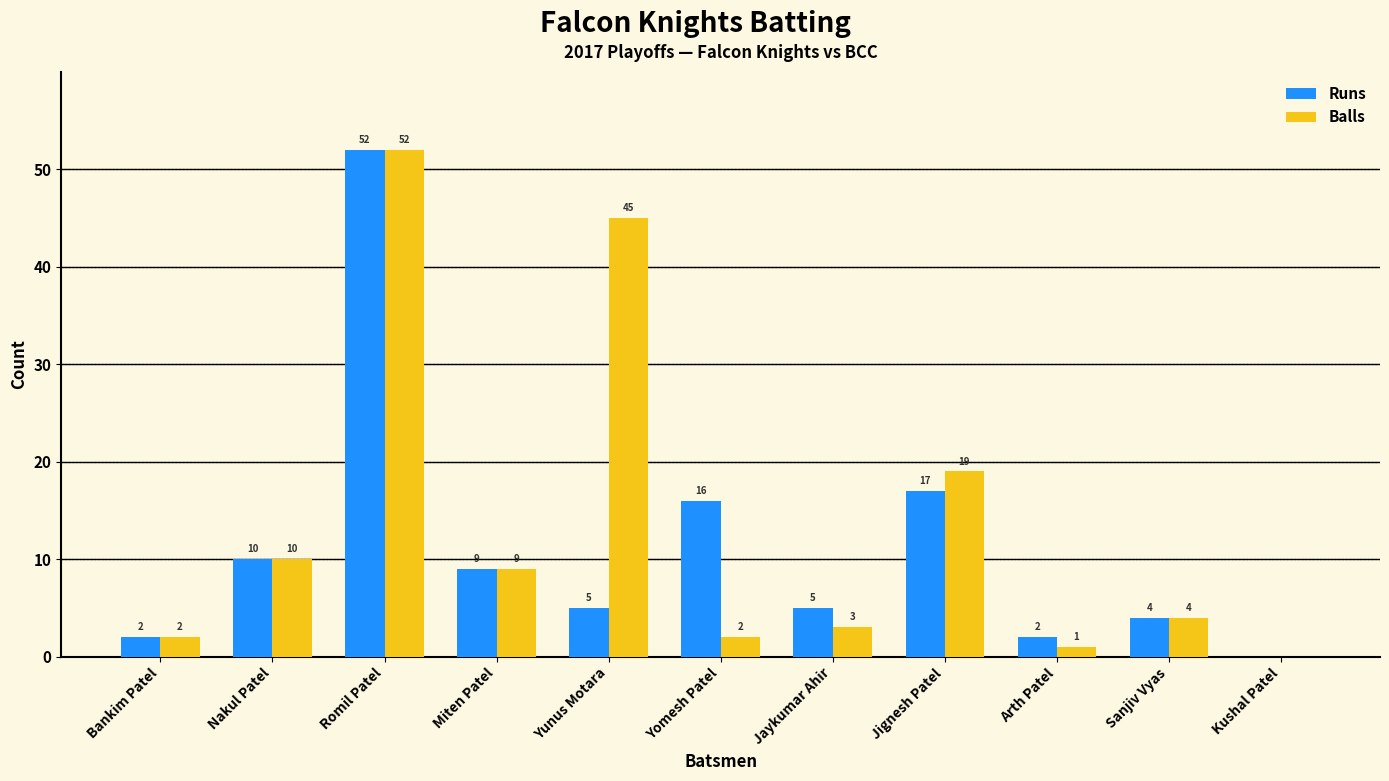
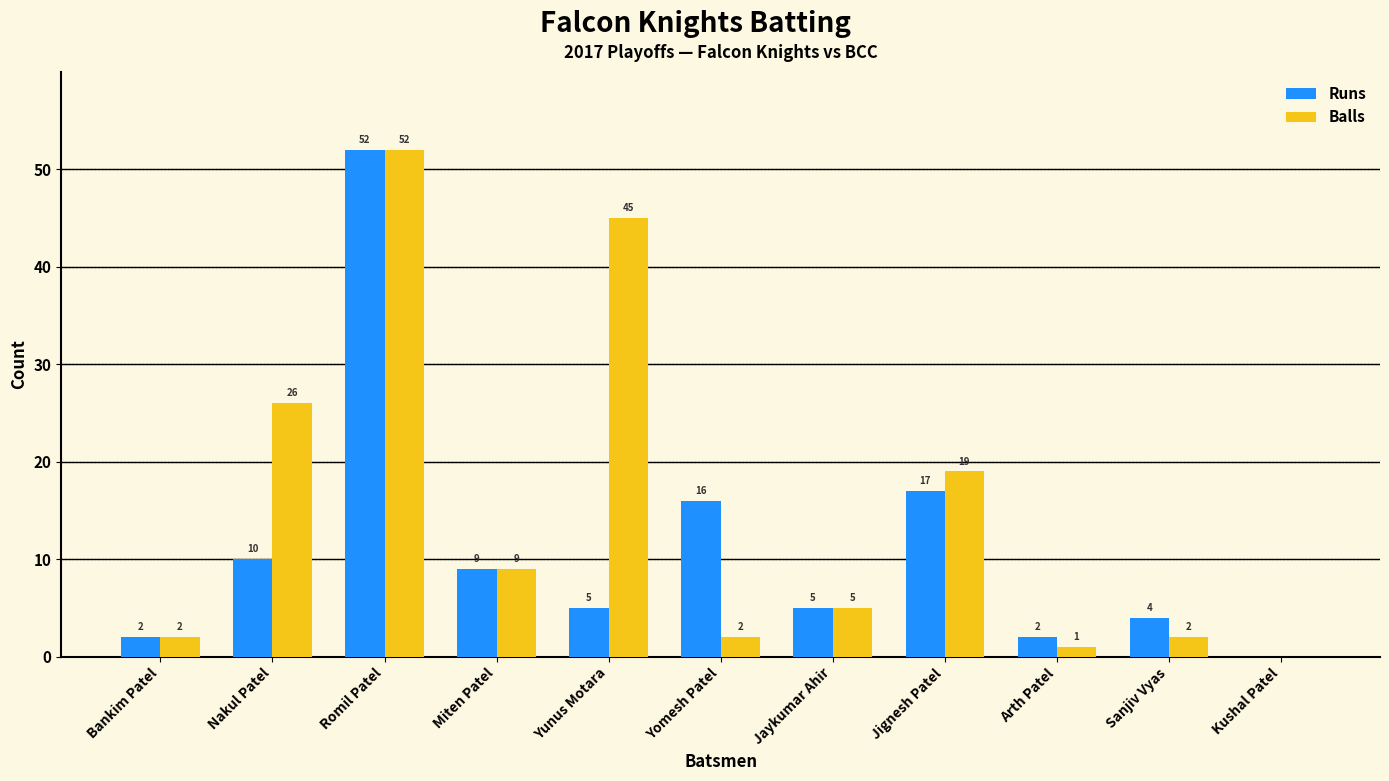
  {
    "Runs": {
      "Bankim Patel": 2,
      "Nakul Patel": 10,
      "Romil Patel": 52,
      "Miten Patel": 9,
      "Yunus Motara": 5,
      "Yomesh Patel": 16,
      "Jaykumar Ahir": 5,
      "Jignesh Patel": 17,
      "Arth Patel": 2,
      "Sanjiv Vyas": 4
    },
    "Balls": {
      "Bankim Patel": 2,
-     "Nakul Patel": 10,
+     "Nakul Patel": 26,
      "Romil Patel": 52,
      "Miten Patel": 9,
      "Yunus Motara": 45,
      "Yomesh Patel": 2,
-     "Jaykumar Ahir": 3,
+     "Jaykumar Ahir": 5,
      "Jignesh Patel": 19,
      "Arth Patel": 1,
-     "Sanjiv Vyas": 4
+     "Sanjiv Vyas": 2
    }
  }
